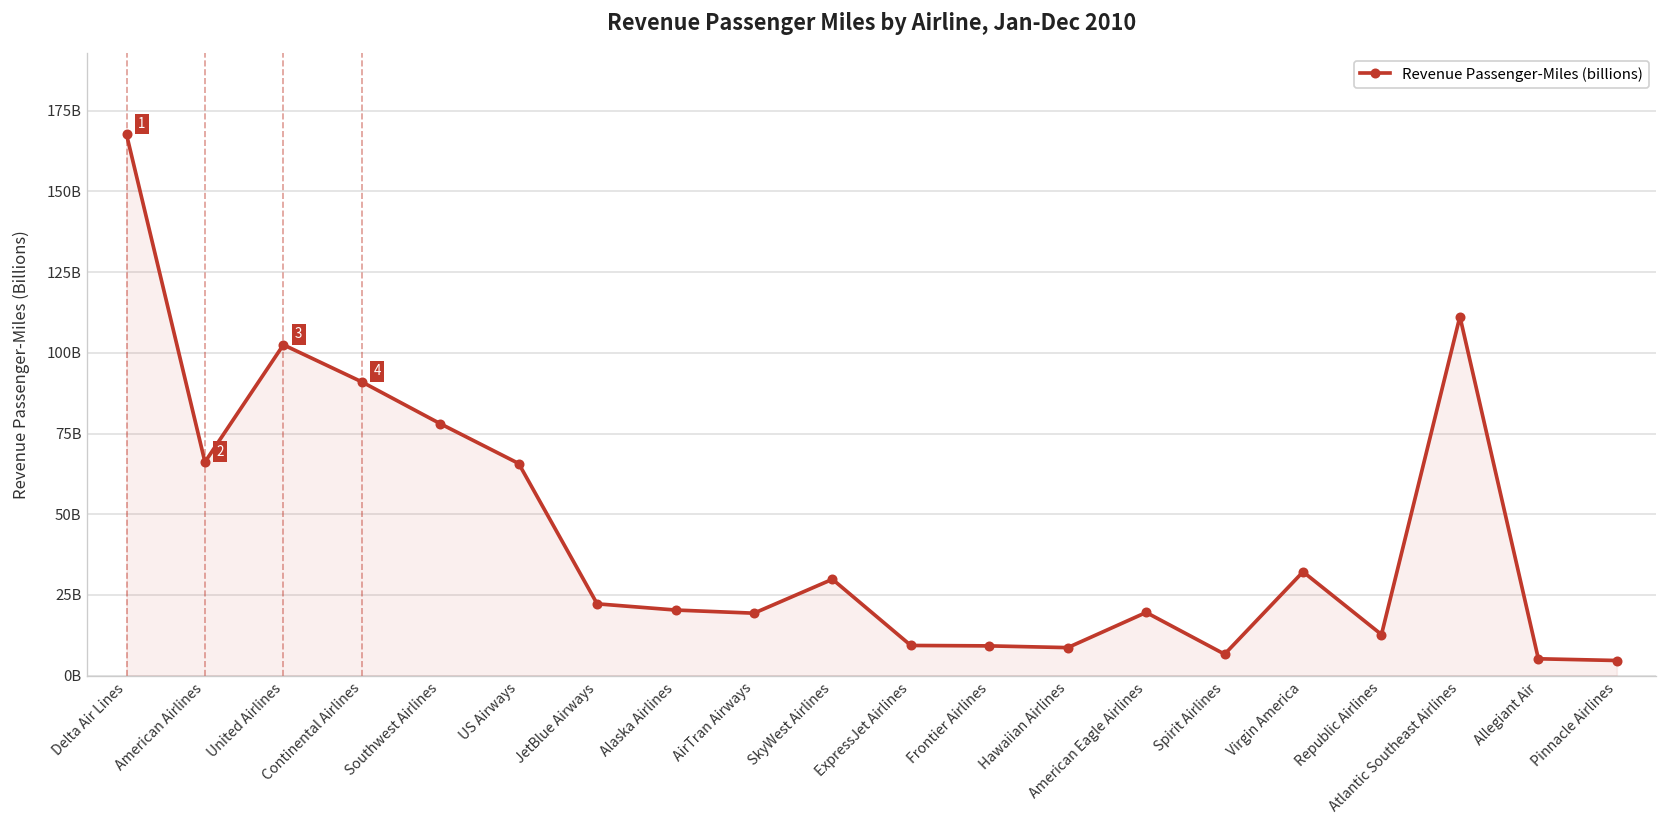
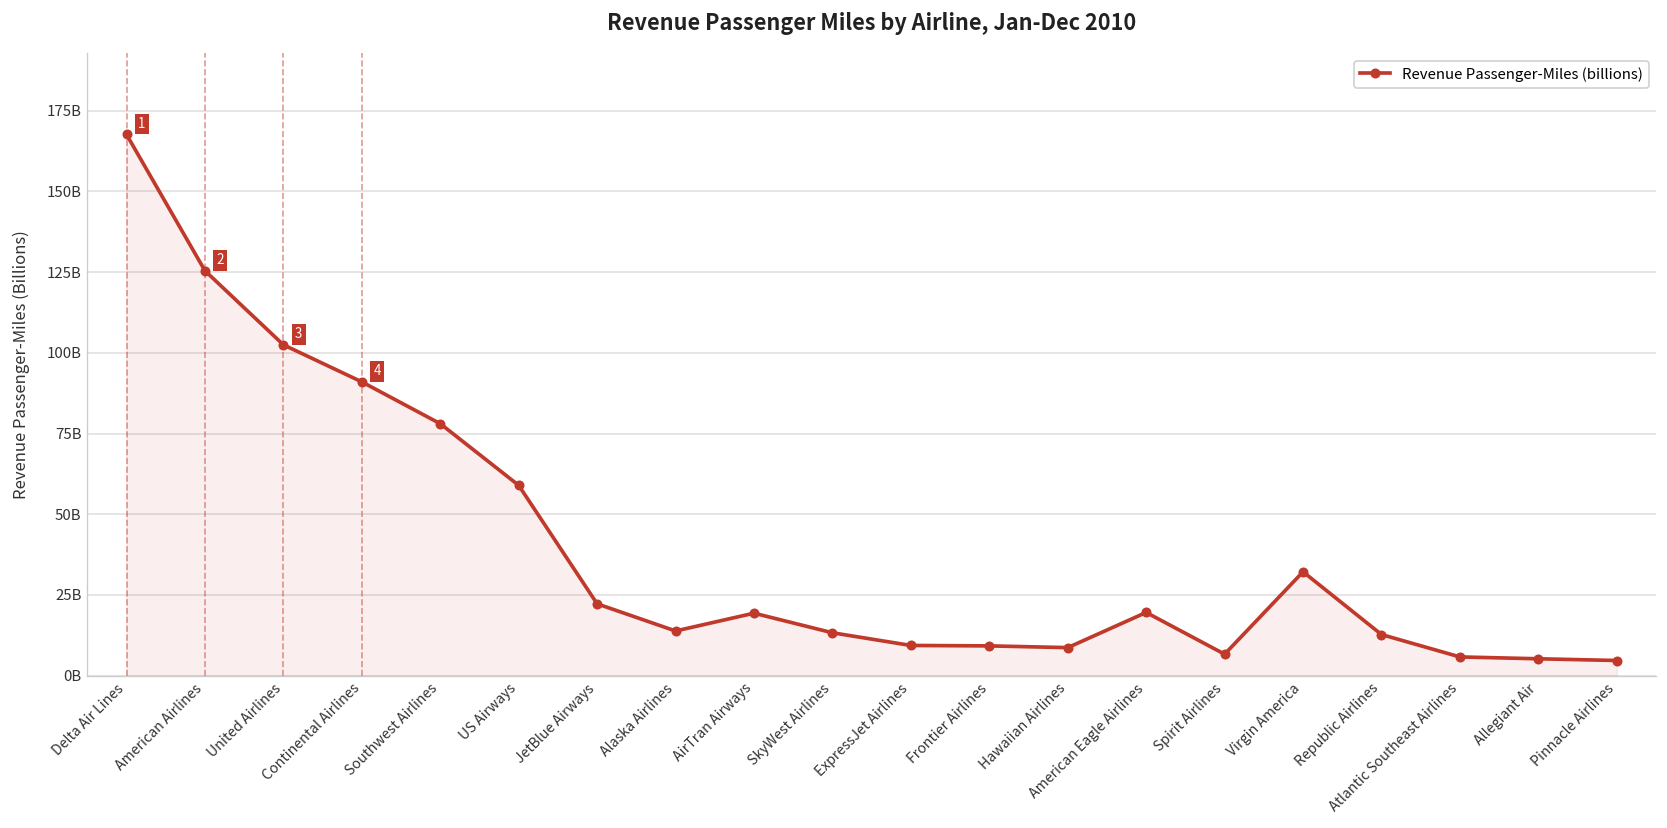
  {
-   "American Airlines": 66000000000,
+   "American Airlines": 125000000000,
    "Southwest Airlines": 78000000000,
-   "US Airways": 66000000000,
+   "US Airways": 59000000000,
    "JetBlue Airways": 22000000000,
-   "Alaska Airlines": 20000000000,
+   "Alaska Airlines": 14000000000,
    "AirTran Airways": 19000000000,
-   "SkyWest Airlines": 30000000000,
+   "SkyWest Airlines": 13000000000,
    "ExpressJet Airlines": 9000000000,
    "Frontier Airlines": 9000000000,
    "Hawaiian Airlines": 9000000000,
    "American Eagle Airlines": 20000000000,
    "Spirit Airlines": 7000000000,
    "Virgin America": 32000000000,
    "Republic Airlines": 13000000000,
-   "Atlantic Southeast Airlines": 111000000000,
+   "Atlantic Southeast Airlines": 6000000000,
    "Allegiant Air": 5000000000,
    "Pinnacle Airlines": 5000000000
  }
